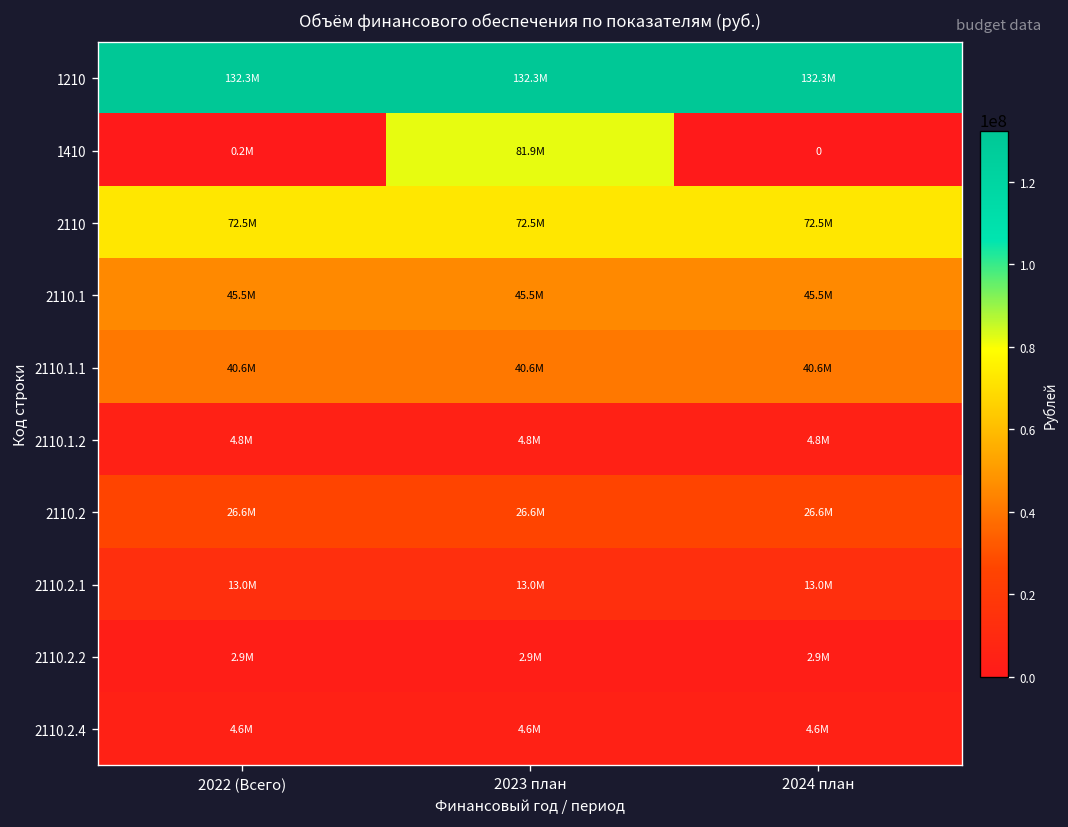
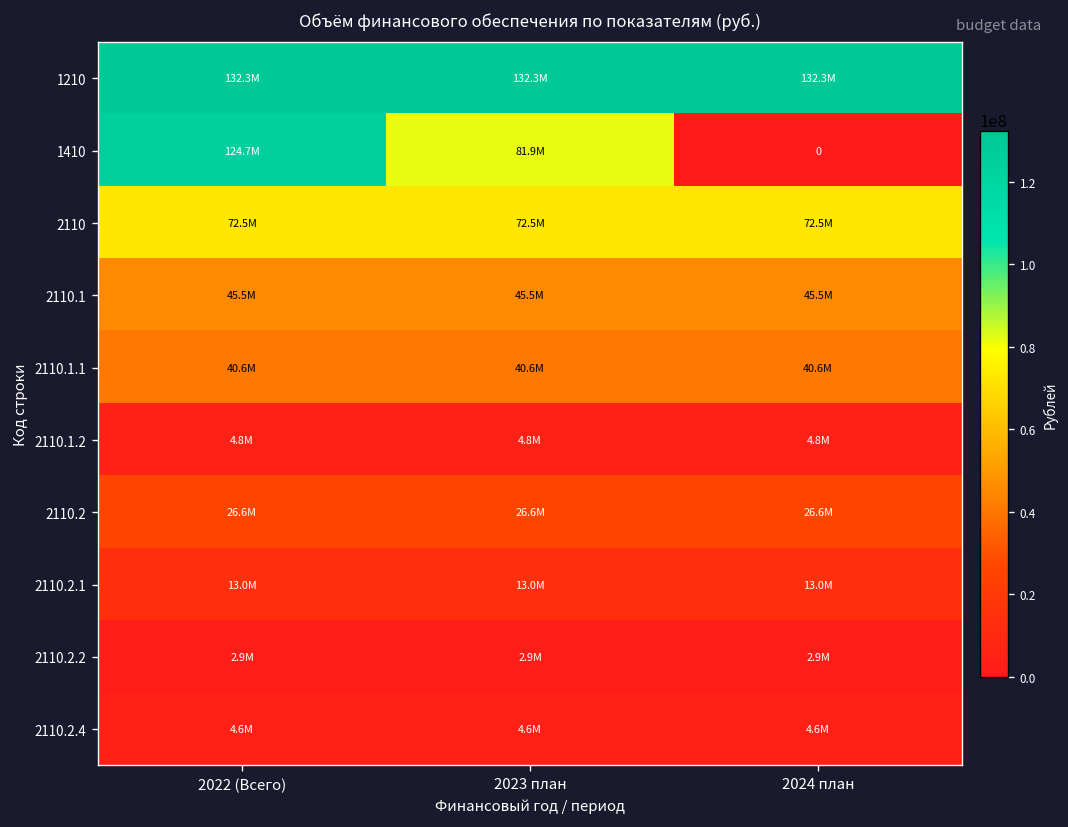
  {
    "1210": {
      "2022 (Всего)": "132.3M",
      "2023 план": "132.3M",
      "2024 план": "132.3M"
    },
    "1410": {
-     "2022 (Всего)": "0.2M",
+     "2022 (Всего)": "124.7M",
      "2023 план": "81.9M",
      "2024 план": "0"
    },
    "2110": {
      "2022 (Всего)": "72.5M",
      "2023 план": "72.5M",
      "2024 план": "72.5M"
    },
    "2110.1": {
      "2022 (Всего)": "45.5M",
      "2023 план": "45.5M",
      "2024 план": "45.5M"
    },
    "2110.1.1": {
      "2022 (Всего)": "40.6M",
      "2023 план": "40.6M",
      "2024 план": "40.6M"
    },
    "2110.1.2": {
      "2022 (Всего)": "4.8M",
      "2023 план": "4.8M",
      "2024 план": "4.8M"
    },
    "2110.2": {
      "2022 (Всего)": "26.6M",
      "2023 план": "26.6M",
      "2024 план": "26.6M"
    },
    "2110.2.1": {
      "2022 (Всего)": "13.0M",
      "2023 план": "13.0M",
      "2024 план": "13.0M"
    },
    "2110.2.2": {
      "2022 (Всего)": "2.9M",
      "2023 план": "2.9M",
      "2024 план": "2.9M"
    },
    "2110.2.4": {
      "2022 (Всего)": "4.6M",
      "2023 план": "4.6M",
      "2024 план": "4.6M"
    }
  }
